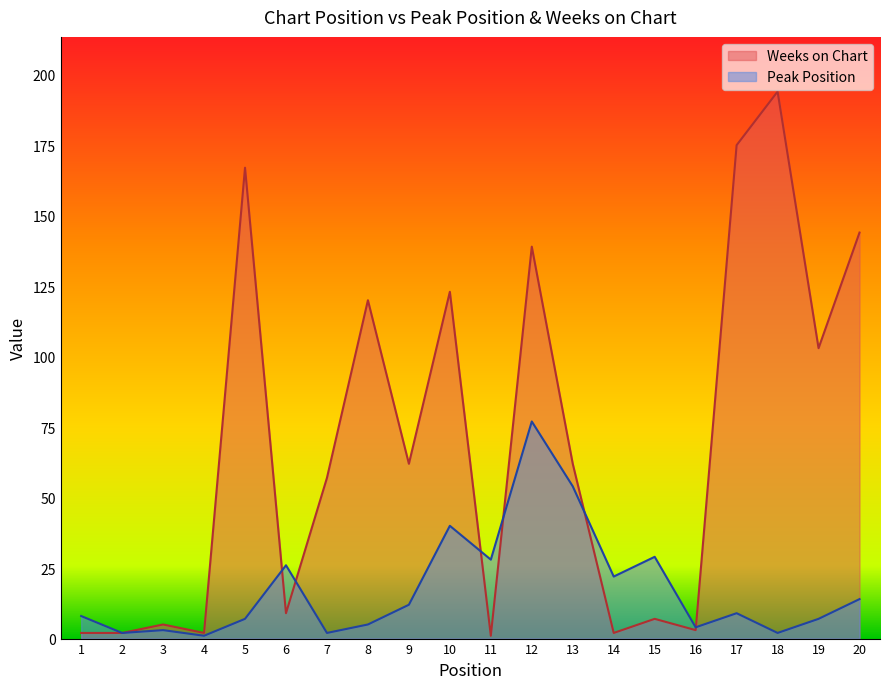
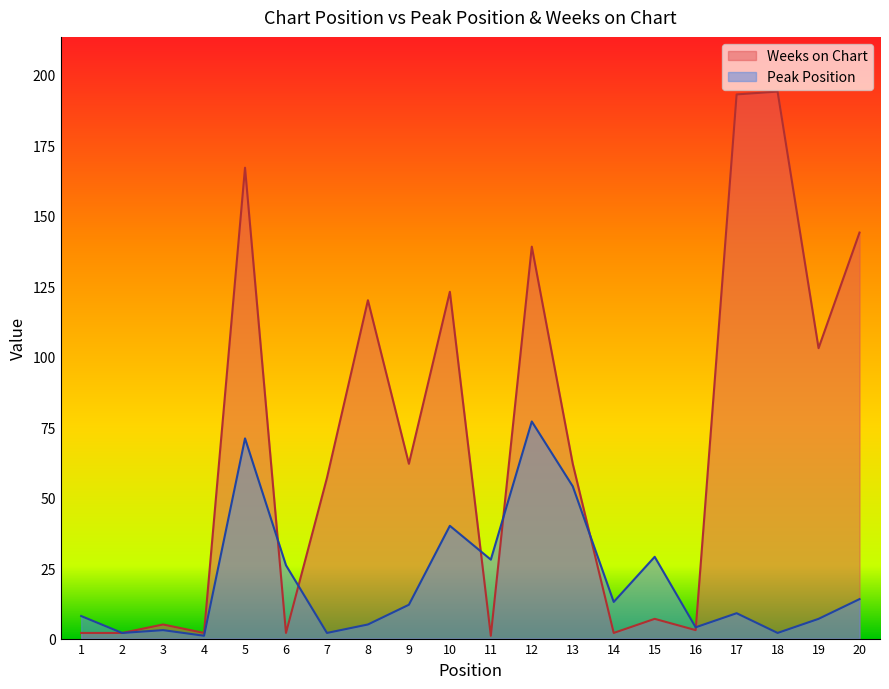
  {
    "Weeks on Chart": {
      "1": 2,
      "3": 5,
      "4": 2,
      "5": 167,
-     "6": 9,
+     "6": 2,
      "7": 57,
      "8": 120,
      "9": 62,
      "10": 123,
      "11": 1,
      "12": 139,
      "13": 62,
      "14": 2,
      "15": 7,
      "16": 3,
-     "17": 175,
+     "17": 193,
      "18": 194,
      "19": 103,
      "20": 144
    },
    "Peak Position": {
      "1": 8,
      "3": 3,
      "4": 1,
-     "5": 7,
+     "5": 71,
      "6": 26,
      "7": 2,
      "8": 5,
      "9": 12,
      "10": 40,
      "11": 28,
      "12": 77,
      "13": 54,
-     "14": 22,
+     "14": 13,
      "15": 29,
      "16": 4,
      "17": 9,
      "18": 2,
      "19": 7,
      "20": 14
    }
  }
